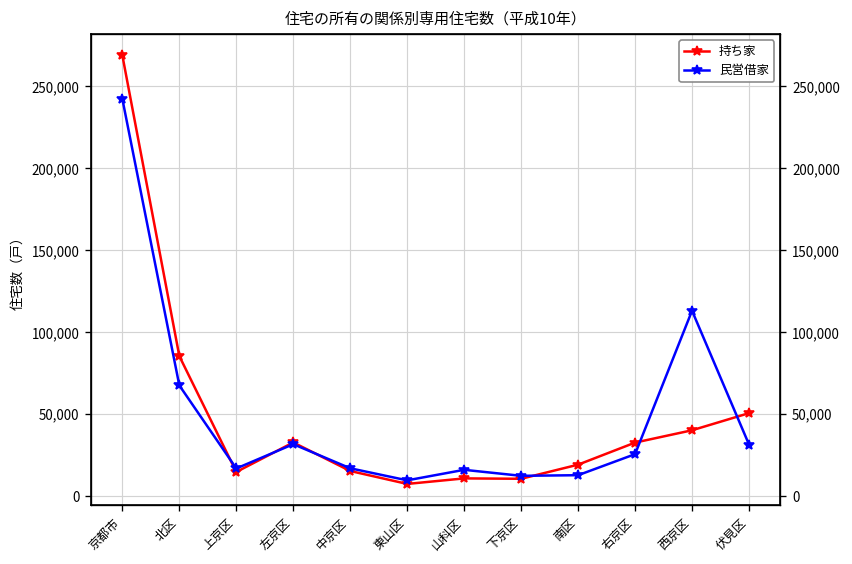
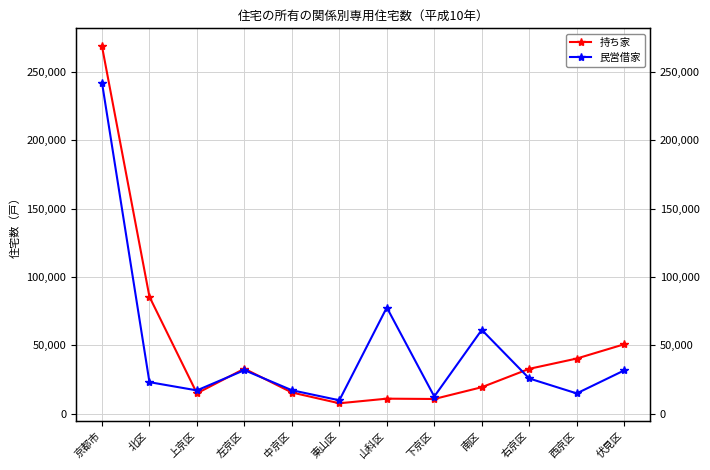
  {
    "持ち家": {
      "京都市": "269,000",
      "北区": "85,000",
      "上京区": "15,000",
      "東山区": "8,000",
      "山科区": "11,000",
      "南区": "19,000",
      "右京区": "33,000",
      "西京区": "40,000",
      "伏見区": "51,000"
    },
    "民営借家": {
      "京都市": "242,000",
-     "北区": "68,000",
+     "北区": "23,000",
      "上京区": "17,000",
      "東山区": "10,000",
-     "山科区": "16,000",
-     "南区": "13,000",
+     "山科区": "78,000",
+     "南区": "61,000",
      "右京区": "26,000",
-     "西京区": "113,000",
+     "西京区": "15,000",
      "伏見区": "32,000"
    }
  }
